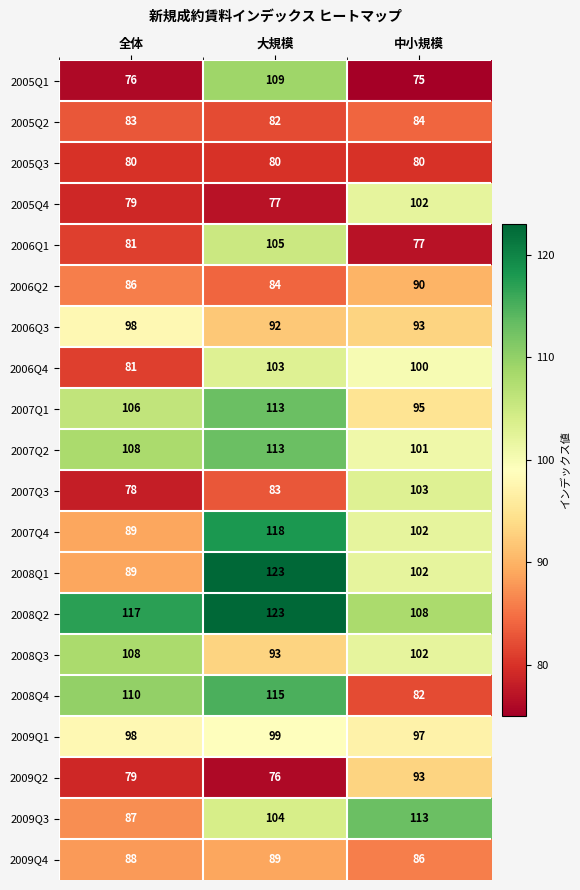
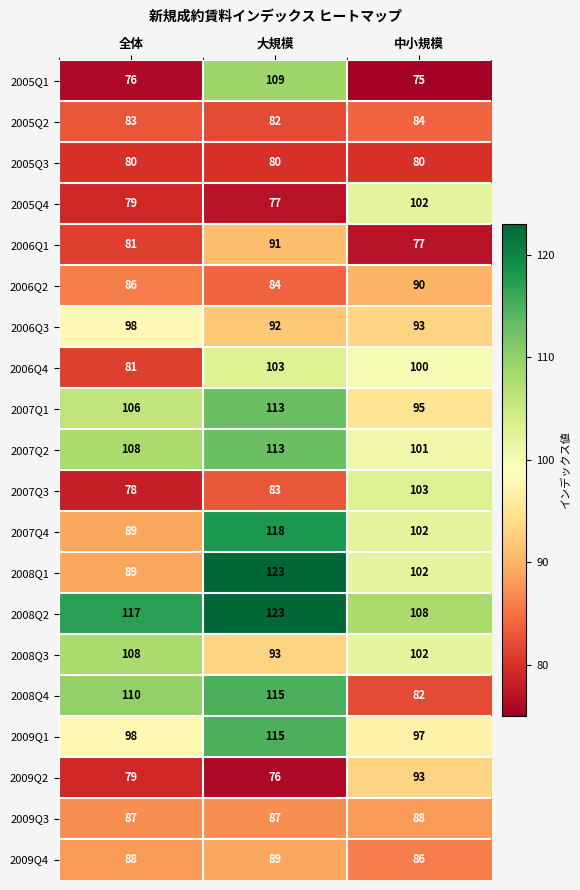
  {
    "2005Q1": {
      "全体": 76,
      "大規模": 109,
      "中小規模": 75
    },
    "2005Q2": {
      "全体": 83,
      "大規模": 82,
      "中小規模": 84
    },
    "2005Q3": {
      "全体": 80,
      "大規模": 80,
      "中小規模": 80
    },
    "2005Q4": {
      "全体": 79,
      "大規模": 77,
      "中小規模": 102
    },
    "2006Q1": {
      "全体": 81,
-     "大規模": 105,
+     "大規模": 91,
      "中小規模": 77
    },
    "2006Q2": {
      "全体": 86,
      "大規模": 84,
      "中小規模": 90
    },
    "2006Q3": {
      "全体": 98,
      "大規模": 92,
      "中小規模": 93
    },
    "2006Q4": {
      "全体": 81,
      "大規模": 103,
      "中小規模": 100
    },
    "2007Q1": {
      "全体": 106,
      "大規模": 113,
      "中小規模": 95
    },
    "2007Q2": {
      "全体": 108,
      "大規模": 113,
      "中小規模": 101
    },
    "2007Q3": {
      "全体": 78,
      "大規模": 83,
      "中小規模": 103
    },
    "2007Q4": {
      "全体": 89,
      "大規模": 118,
      "中小規模": 102
    },
    "2008Q1": {
      "全体": 89,
      "大規模": 123,
      "中小規模": 102
    },
    "2008Q2": {
      "全体": 117,
      "大規模": 123,
      "中小規模": 108
    },
    "2008Q3": {
      "全体": 108,
      "大規模": 93,
      "中小規模": 102
    },
    "2008Q4": {
      "全体": 110,
      "大規模": 115,
      "中小規模": 82
    },
    "2009Q1": {
      "全体": 98,
-     "大規模": 99,
+     "大規模": 115,
      "中小規模": 97
    },
    "2009Q2": {
      "全体": 79,
      "大規模": 76,
      "中小規模": 93
    },
    "2009Q3": {
      "全体": 87,
-     "大規模": 104,
-     "中小規模": 113
+     "大規模": 87,
+     "中小規模": 88
    },
    "2009Q4": {
      "全体": 88,
      "大規模": 89,
      "中小規模": 86
    }
  }
